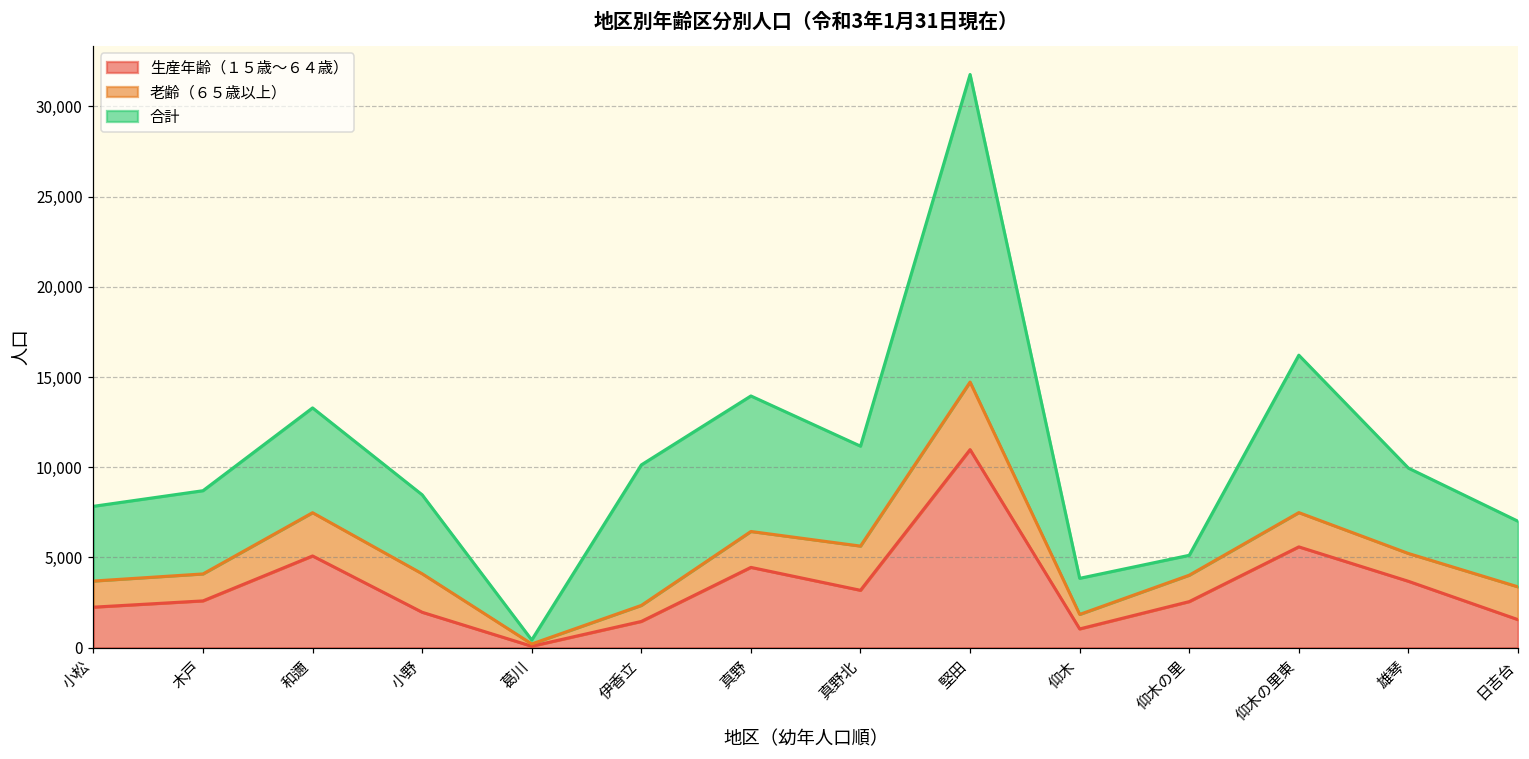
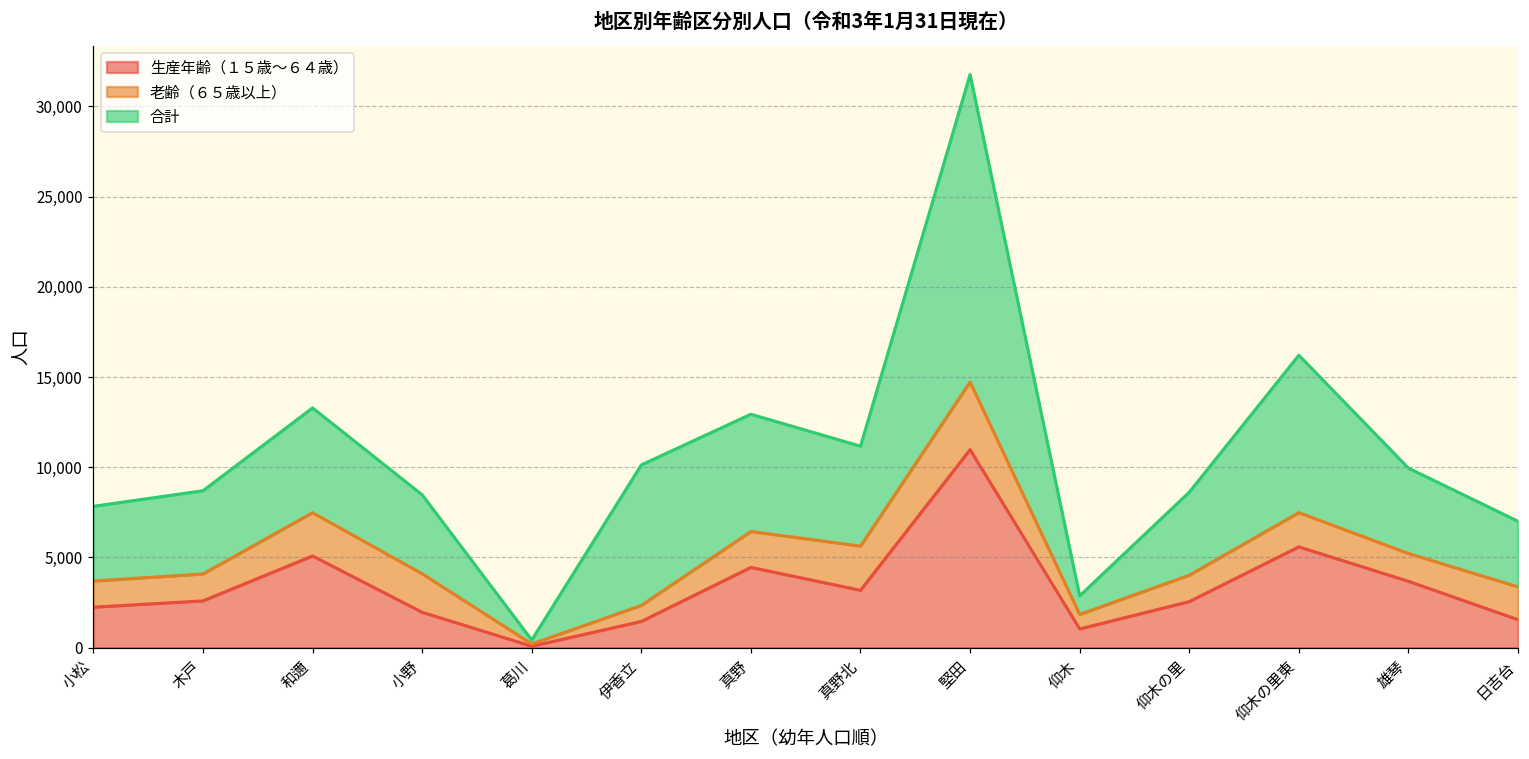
  {
    "合計": {
      "小松": "4,100",
      "木戸": "4,600",
      "和邇": "5,800",
      "小野": "4,400",
      "葛川": "200",
      "伊香立": "7,800",
-     "真野": "7,500",
+     "真野": "6,500",
      "真野北": "5,500",
      "堅田": "17,000",
-     "仰木": "2,000",
-     "仰木の里": "1,100",
+     "仰木": "1,000",
+     "仰木の里": "4,600",
      "仰木の里東": "8,700",
      "雄琴": "4,700",
      "日吉台": "3,600"
    }
  }
